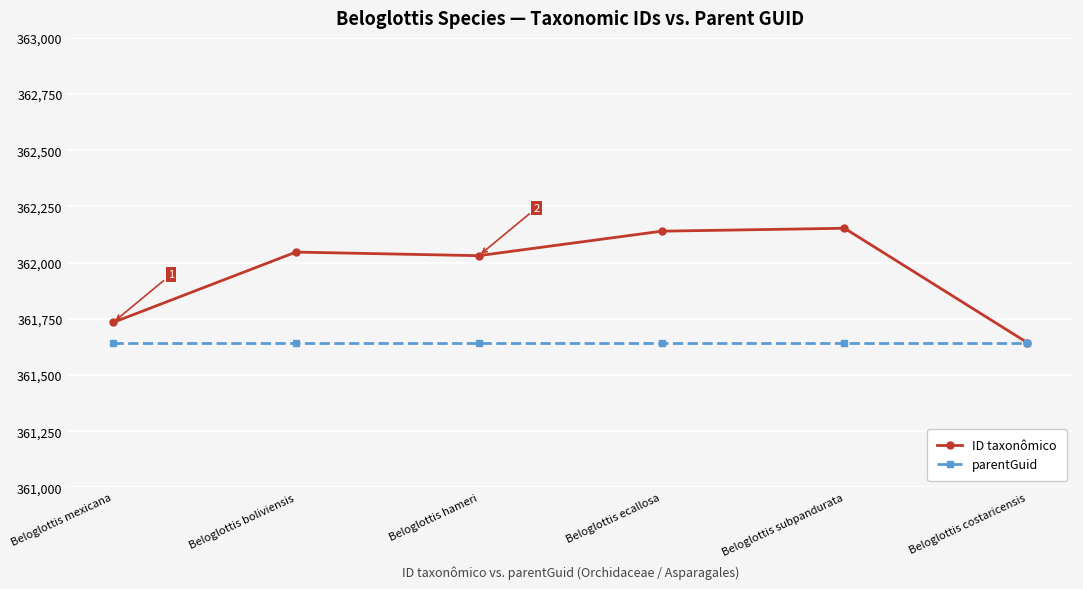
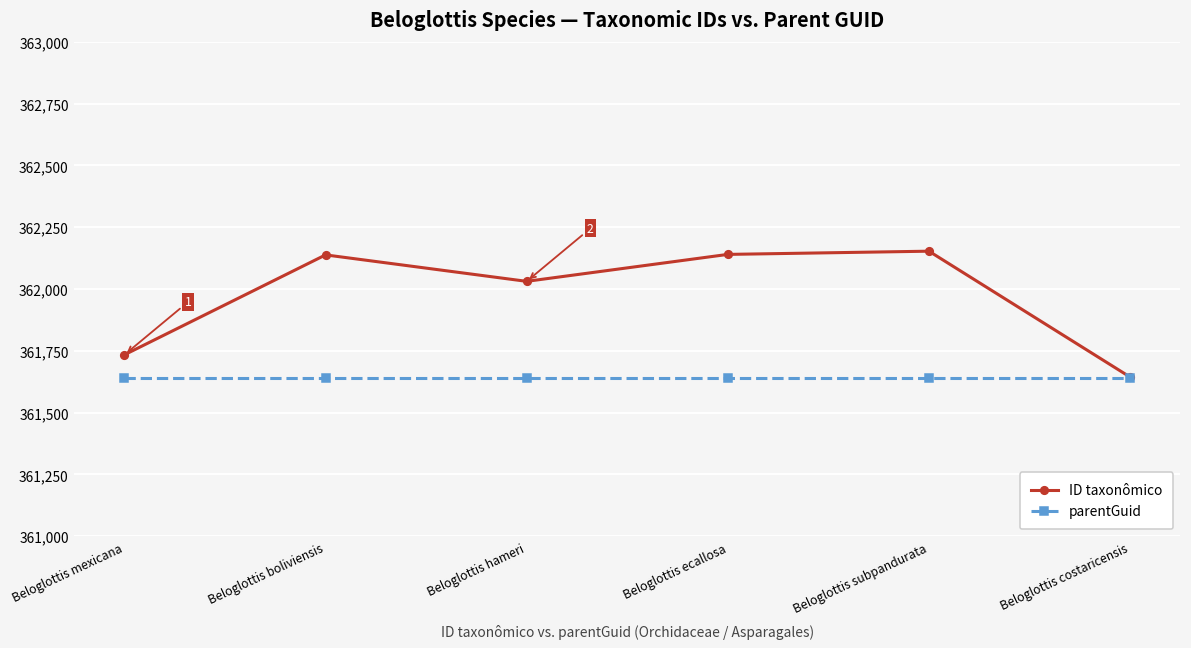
  {
    "ID taxonômico": {
      "Beloglottis mexicana": "361,730",
-     "Beloglottis boliviensis": "362,050",
+     "Beloglottis boliviensis": "362,140",
      "Beloglottis hameri": "362,030",
      "Beloglottis ecallosa": "362,140",
      "Beloglottis subpandurata": "362,150"
    },
    "parentGuid": {
      "Beloglottis mexicana": "361,640",
      "Beloglottis boliviensis": "361,640",
      "Beloglottis hameri": "361,640",
      "Beloglottis ecallosa": "361,640",
      "Beloglottis subpandurata": "361,640"
    }
  }
